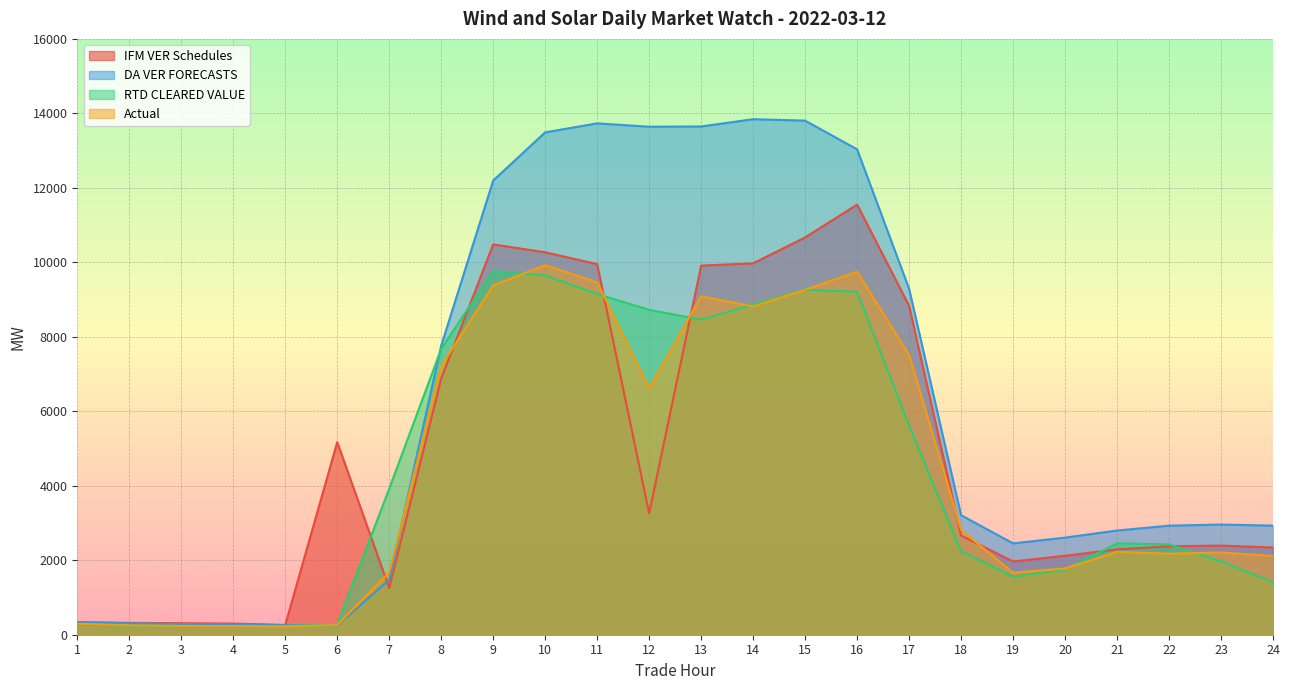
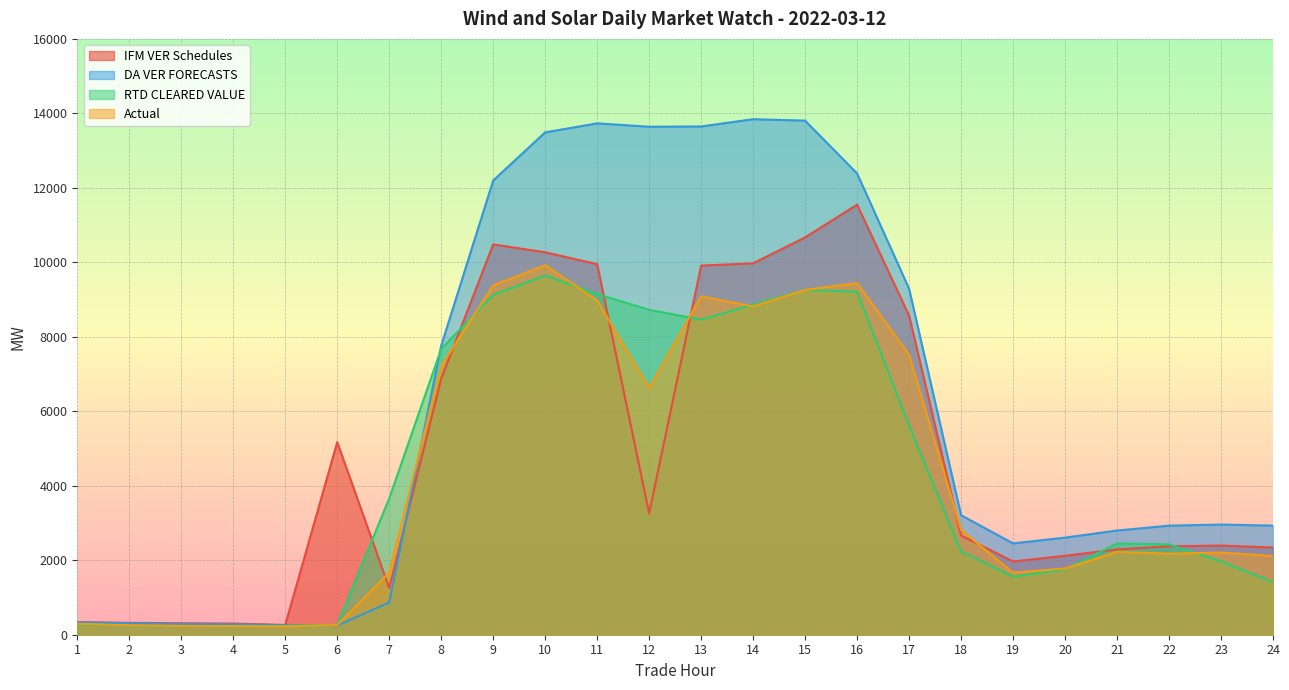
  {
    "IFM VER Schedules": {
      "6": 5200,
      "7": 1300,
      "8": 6900,
      "9": 10500,
      "10": 10300,
      "11": 10000,
      "12": 3300,
      "13": 9900,
      "14": 10000,
      "15": 10700,
      "16": 11500,
-     "17": 8800,
+     "17": 8600,
      "18": 2700,
      "19": 2000,
      "20": 2100,
      "23": 2400,
      "24": 2300
    },
    "DA VER FORECASTS": {
-     "7": 1500,
+     "7": 900,
      "8": 7800,
      "9": 12200,
      "10": 13500,
      "11": 13700,
      "12": 13600,
      "13": 13600,
      "14": 13800,
      "15": 13800,
-     "16": 13000,
+     "16": 12400,
      "17": 9300,
      "18": 3200,
      "19": 2500,
      "20": 2600,
      "21": 2800,
      "22": 2900,
      "23": 3000,
      "24": 2900
    },
    "RTD CLEARED VALUE": {
-     "7": 3900,
+     "7": 3700,
      "8": 7700,
-     "9": 9800,
+     "9": 9100,
      "10": 9600,
      "11": 9100,
      "12": 8700,
      "13": 8500,
      "16": 9200,
      "17": 5600,
      "18": 2200,
      "19": 1600,
      "21": 2500,
      "23": 2000,
      "24": 1400
    },
    "Actual": {
      "7": 1700,
      "8": 7200,
      "9": 9400,
      "10": 9900,
-     "11": 9500,
+     "11": 9000,
      "12": 6600,
      "13": 9100,
-     "16": 9700,
+     "16": 9400,
      "17": 7500,
      "18": 2800,
      "19": 1700,
      "22": 2200,
      "23": 2200,
      "24": 2100
    }
  }
